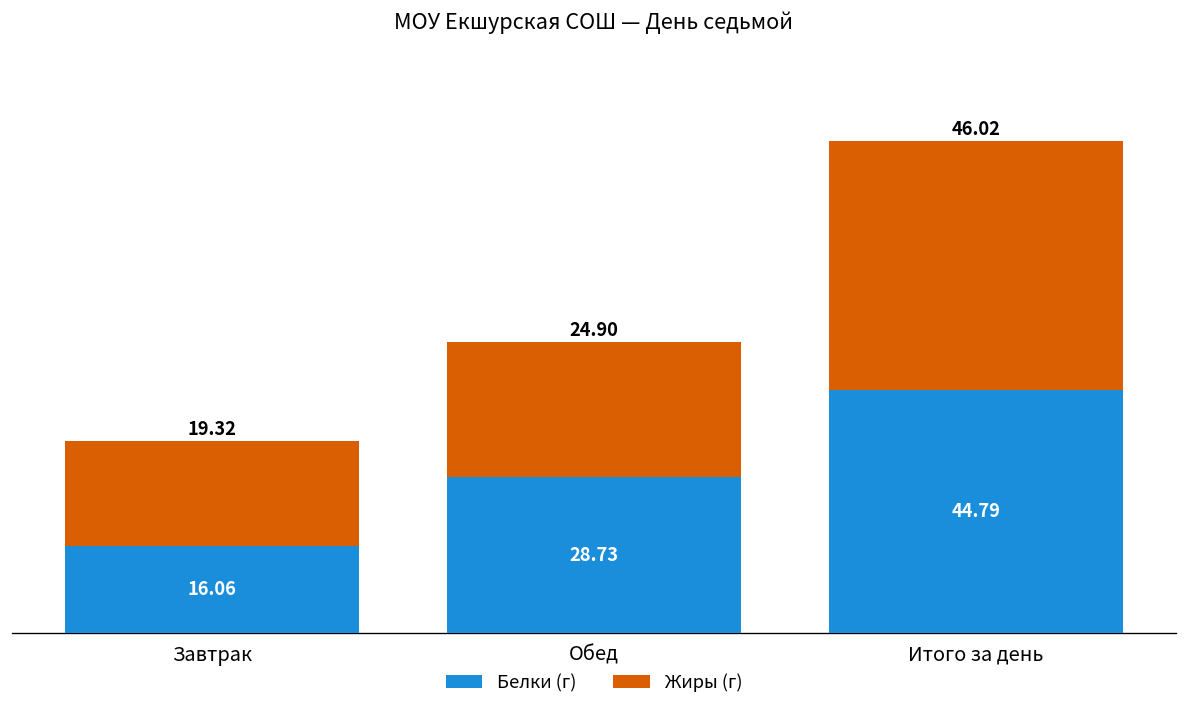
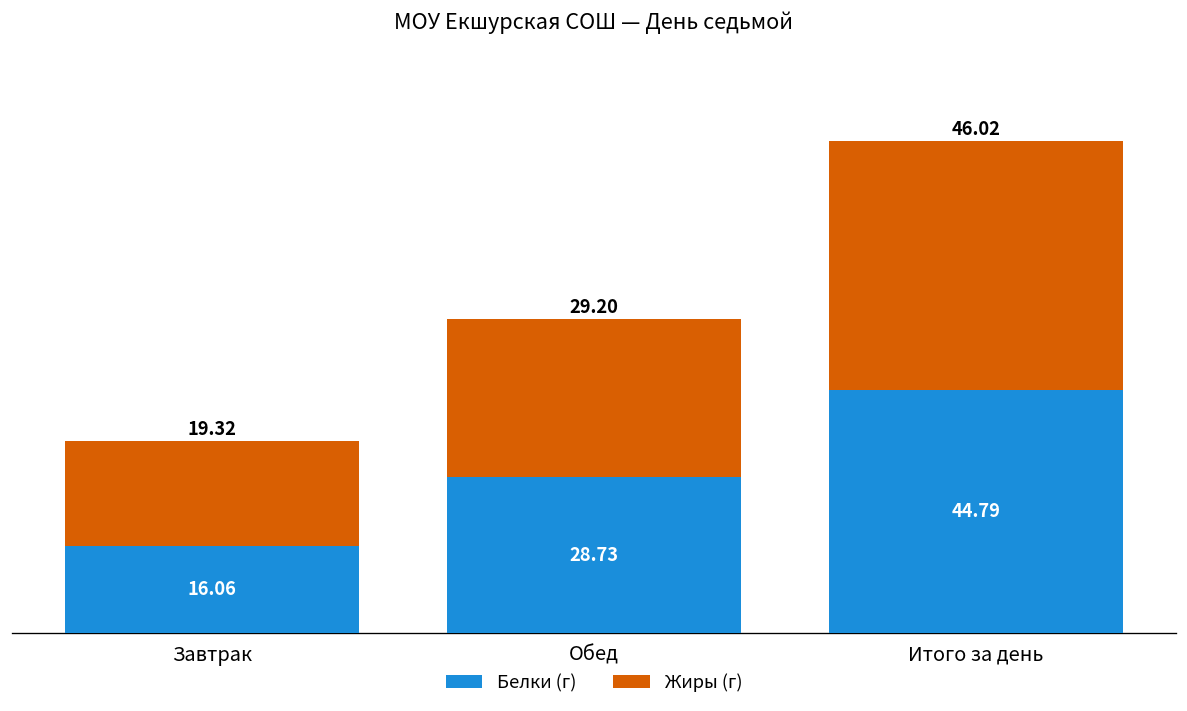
  {
    "Белки (г)": {
      "Завтрак": 16.06,
      "Обед": 28.73,
      "Итого за день": 44.79
    },
    "Жиры (г)": {
      "Завтрак": 19.32,
-     "Обед": 24.90,
+     "Обед": 29.20,
      "Итого за день": 46.02
    }
  }
